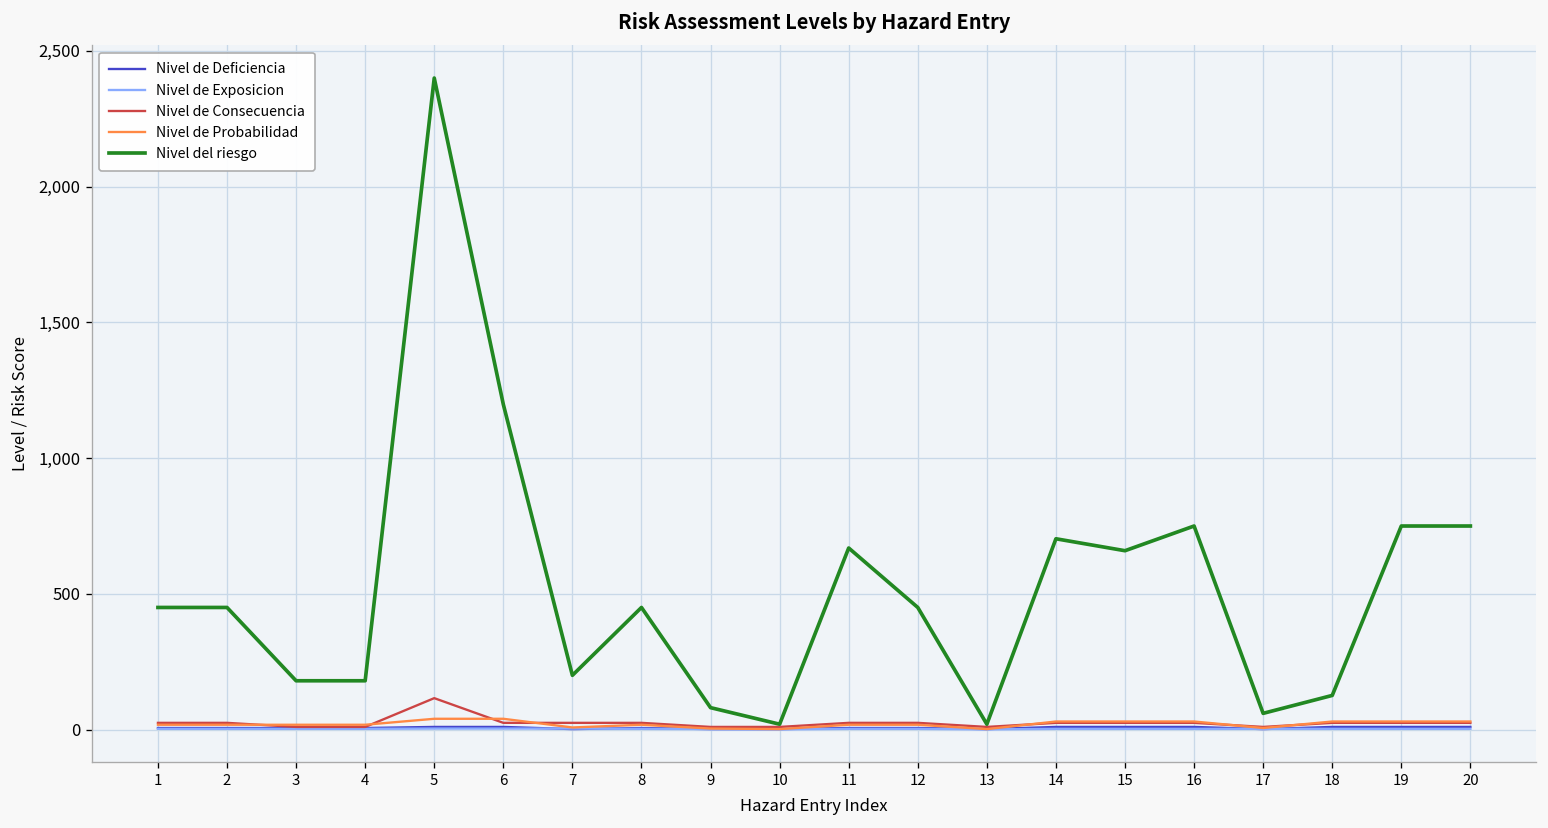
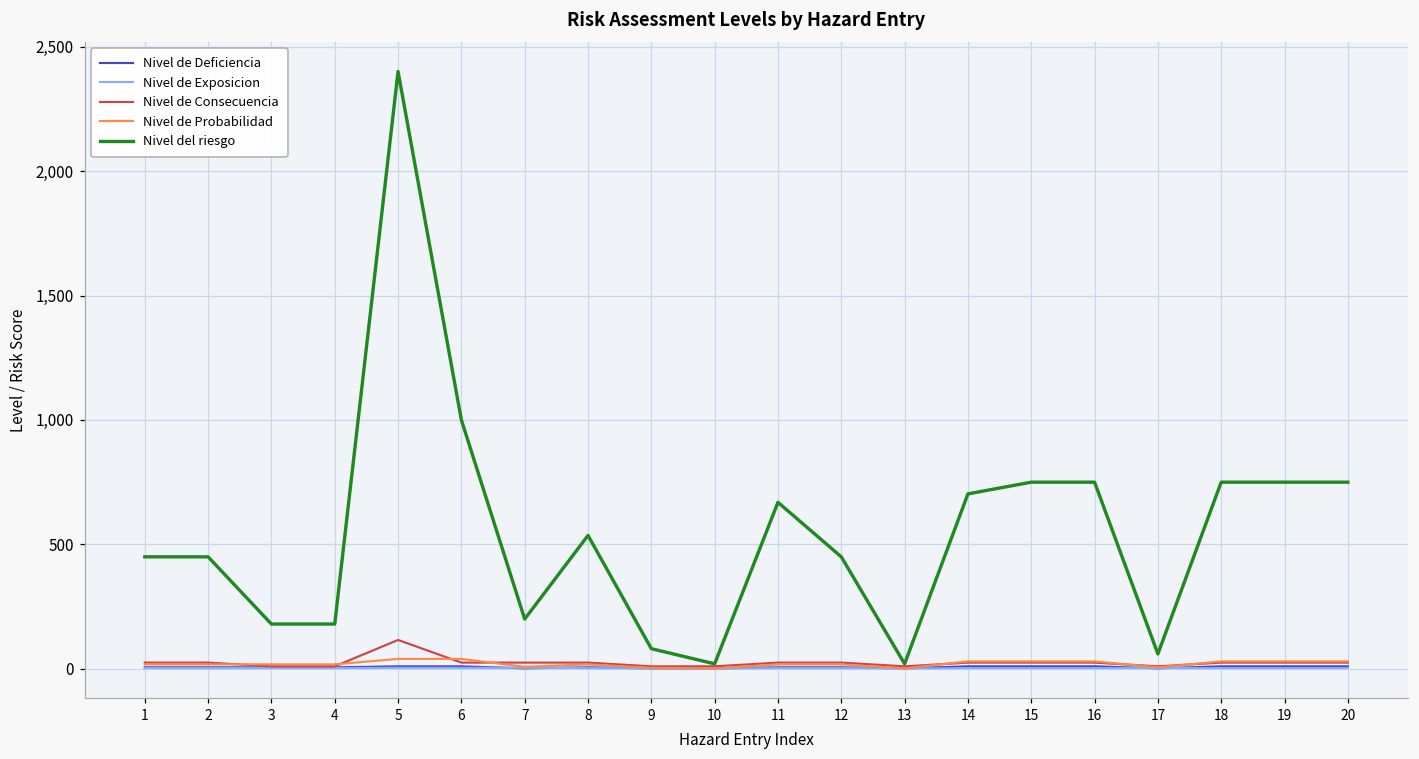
  {
    "Nivel de Consecuencia": {
      "5": "120",
      "6": "30",
      "7": "30"
    },
    "Nivel de Probabilidad": {
      "5": "40",
      "6": "40"
    },
    "Nivel del riesgo": {
      "1": "450",
      "2": "450",
      "3": "180",
      "4": "180",
      "5": "2,400",
-     "6": "1,200",
+     "6": "1,000",
      "7": "200",
-     "8": "450",
+     "8": "540",
      "9": "80",
      "11": "670",
      "12": "450",
      "14": "700",
-     "15": "660",
+     "15": "750",
      "16": "750",
      "17": "60",
-     "18": "130",
+     "18": "750",
      "19": "750",
      "20": "750"
    }
  }
